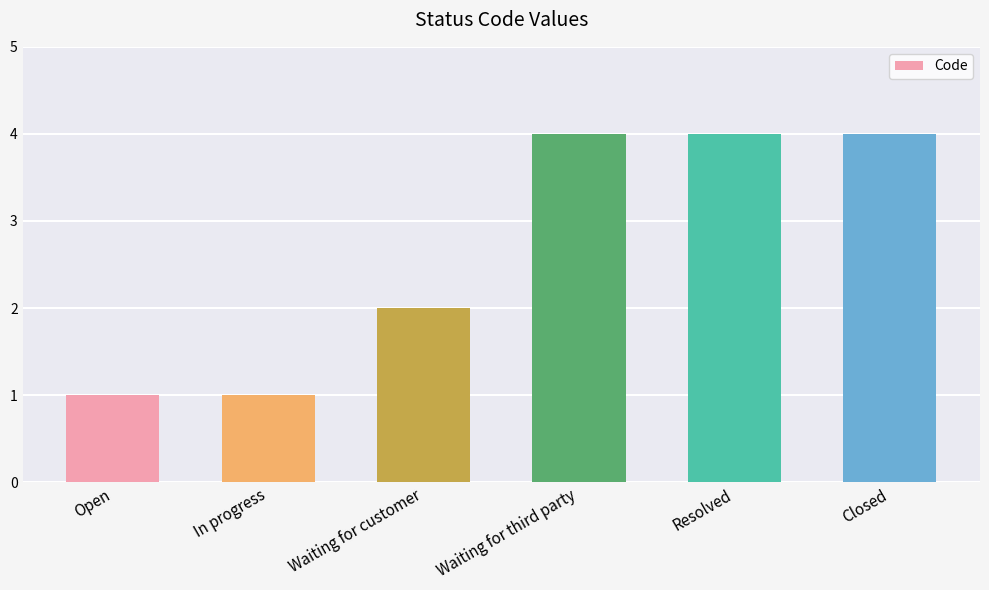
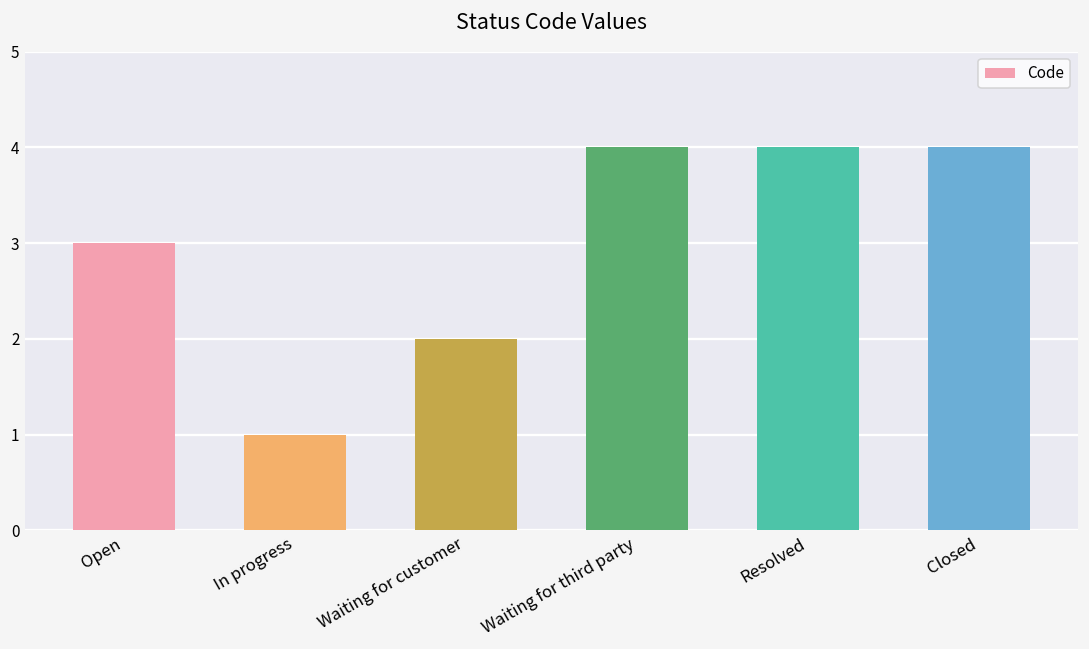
  {
-   "Open": 1,
+   "Open": 3,
    "In progress": 1,
    "Waiting for customer": 2,
    "Waiting for third party": 4,
    "Resolved": 4,
    "Closed": 4
  }
